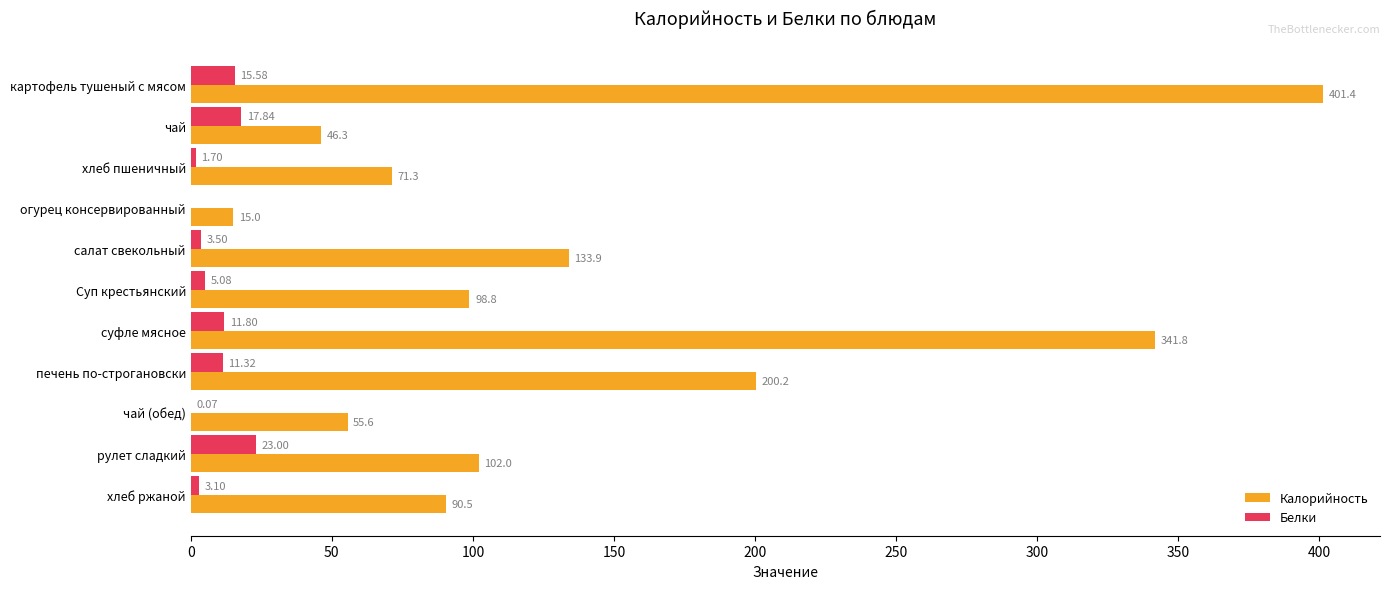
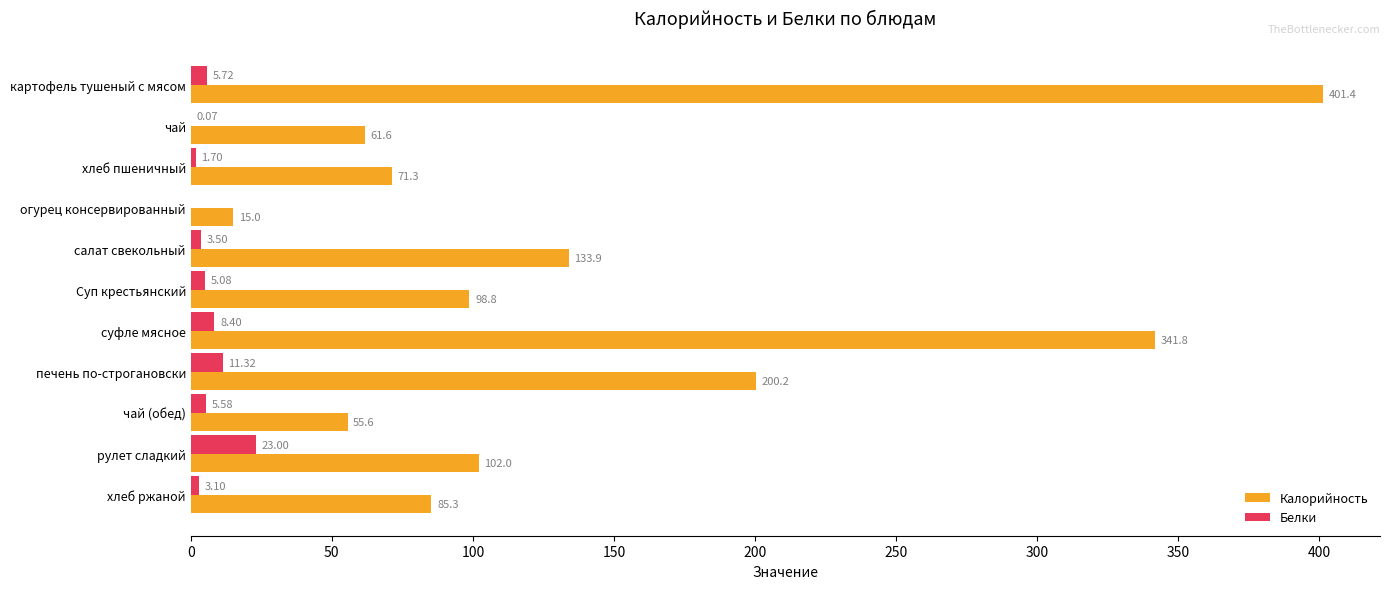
  {
    "Калорийность": {
      "картофель тушеный с мясом": 401.4,
-     "чай": 46.3,
+     "чай": 61.6,
      "хлеб пшеничный": 71.3,
      "огурец консервированный": 15.0,
      "салат свекольный": 133.9,
      "Суп крестьянский": 98.8,
      "суфле мясное": 341.8,
      "печень по-строгановски": 200.2,
      "чай (обед)": 55.6,
      "рулет сладкий": 102.0,
-     "хлеб ржаной": 90.5
+     "хлеб ржаной": 85.3
    },
    "Белки": {
-     "картофель тушеный с мясом": 15.58,
-     "чай": 17.84,
+     "картофель тушеный с мясом": 5.72,
+     "чай": 0.07,
      "хлеб пшеничный": 1.70,
      "салат свекольный": 3.50,
      "Суп крестьянский": 5.08,
-     "суфле мясное": 11.80,
+     "суфле мясное": 8.40,
      "печень по-строгановски": 11.32,
-     "чай (обед)": 0.07,
+     "чай (обед)": 5.58,
      "рулет сладкий": 23.00,
      "хлеб ржаной": 3.10
    }
  }
